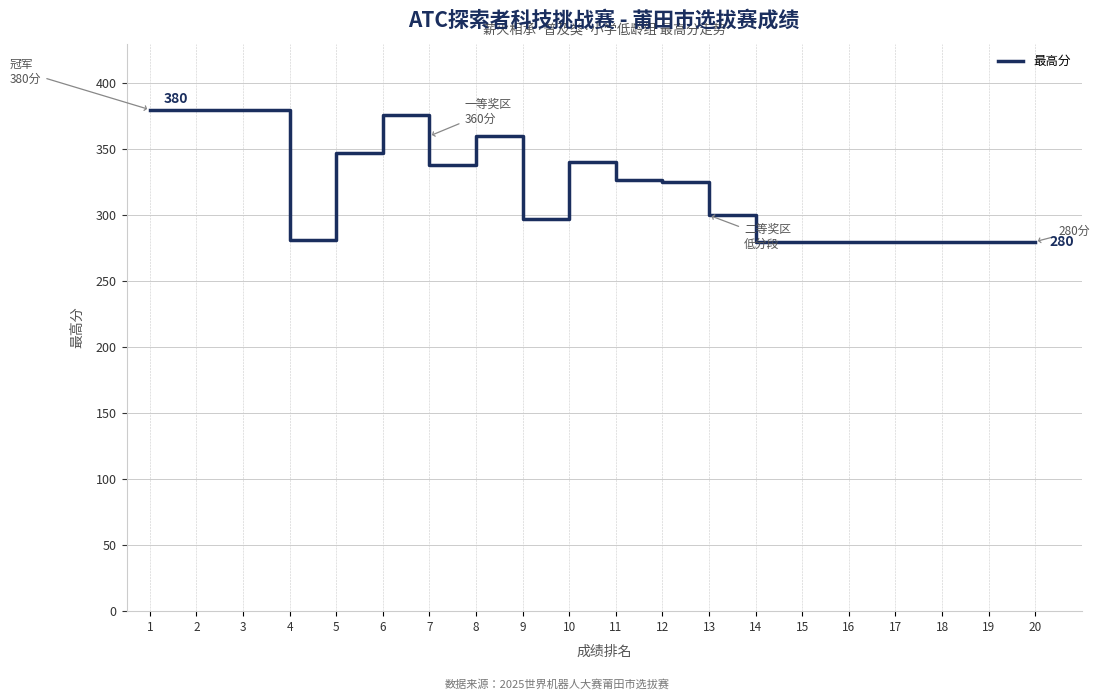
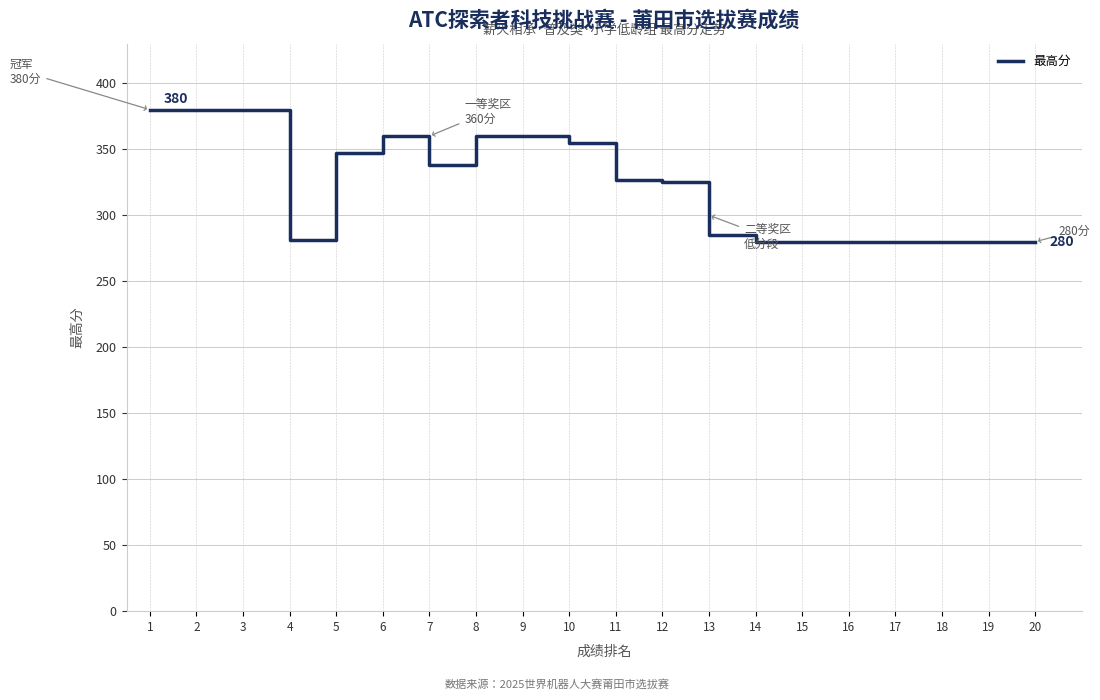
  {
    "3": 380,
    "4": 281,
    "5": 347,
-   "6": 376,
+   "6": 360,
    "7": 338,
-   "9": 297,
-   "10": 340,
+   "9": 360,
+   "10": 355,
    "11": 327,
    "12": 325,
-   "13": 300,
+   "13": 285,
    "14": 280,
    "15": 280,
    "16": 280,
    "17": 280,
    "18": 280,
    "19": 280
  }
